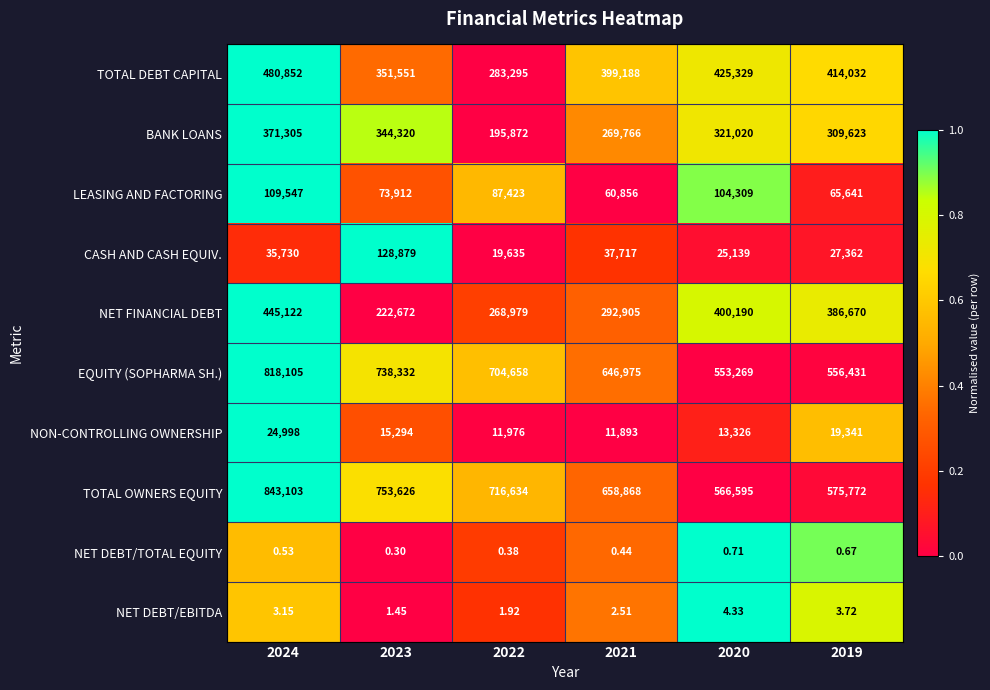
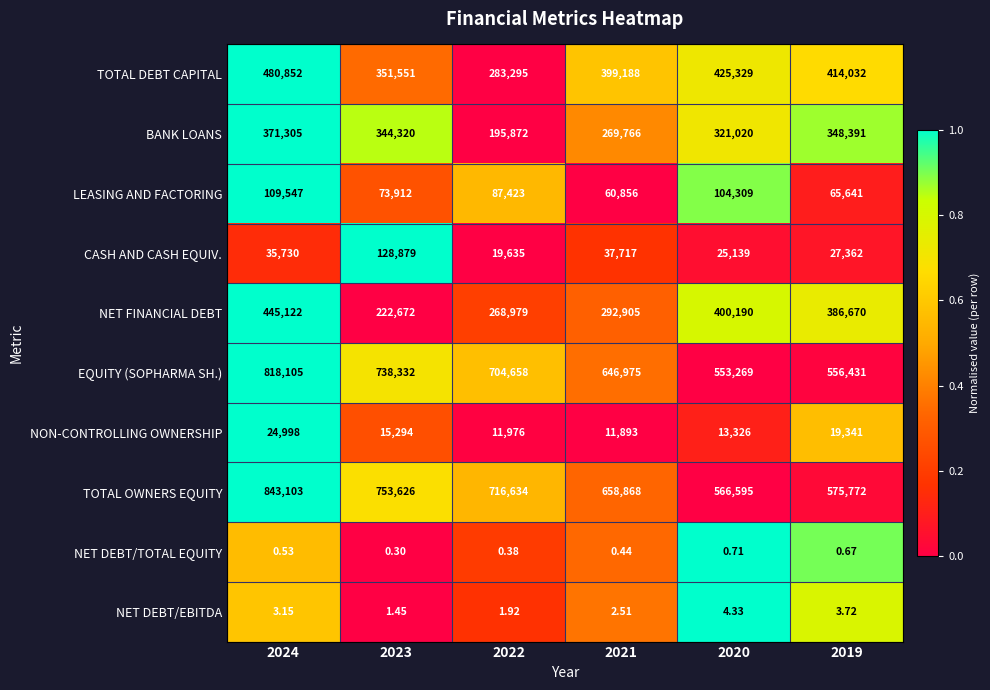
  {
    "TOTAL DEBT CAPITAL": {
      "2024": "480,852",
      "2023": "351,551",
      "2022": "283,295",
      "2021": "399,188",
      "2020": "425,329",
      "2019": "414,032"
    },
    "BANK LOANS": {
      "2024": "371,305",
      "2023": "344,320",
      "2022": "195,872",
      "2021": "269,766",
      "2020": "321,020",
-     "2019": "309,623"
+     "2019": "348,391"
    },
    "LEASING AND FACTORING": {
      "2024": "109,547",
      "2023": "73,912",
      "2022": "87,423",
      "2021": "60,856",
      "2020": "104,309",
      "2019": "65,641"
    },
    "CASH AND CASH EQUIV.": {
      "2024": "35,730",
      "2023": "128,879",
      "2022": "19,635",
      "2021": "37,717",
      "2020": "25,139",
      "2019": "27,362"
    },
    "NET FINANCIAL DEBT": {
      "2024": "445,122",
      "2023": "222,672",
      "2022": "268,979",
      "2021": "292,905",
      "2020": "400,190",
      "2019": "386,670"
    },
    "EQUITY (SOPHARMA SH.)": {
      "2024": "818,105",
      "2023": "738,332",
      "2022": "704,658",
      "2021": "646,975",
      "2020": "553,269",
      "2019": "556,431"
    },
    "NON-CONTROLLING OWNERSHIP": {
      "2024": "24,998",
      "2023": "15,294",
      "2022": "11,976",
      "2021": "11,893",
      "2020": "13,326",
      "2019": "19,341"
    },
    "TOTAL OWNERS EQUITY": {
      "2024": "843,103",
      "2023": "753,626",
      "2022": "716,634",
      "2021": "658,868",
      "2020": "566,595",
      "2019": "575,772"
    },
    "NET DEBT/TOTAL EQUITY": {
      "2024": "0.53",
      "2023": "0.30",
      "2022": "0.38",
      "2021": "0.44",
      "2020": "0.71",
      "2019": "0.67"
    },
    "NET DEBT/EBITDA": {
      "2024": "3.15",
      "2023": "1.45",
      "2022": "1.92",
      "2021": "2.51",
      "2020": "4.33",
      "2019": "3.72"
    }
  }
